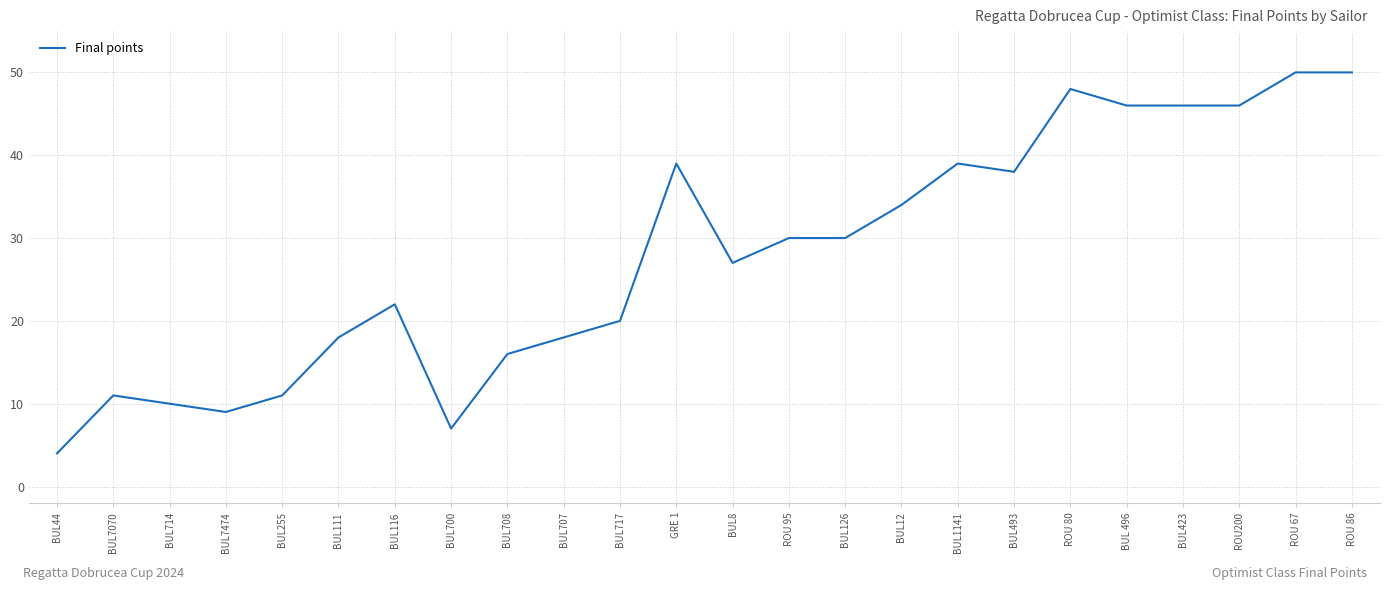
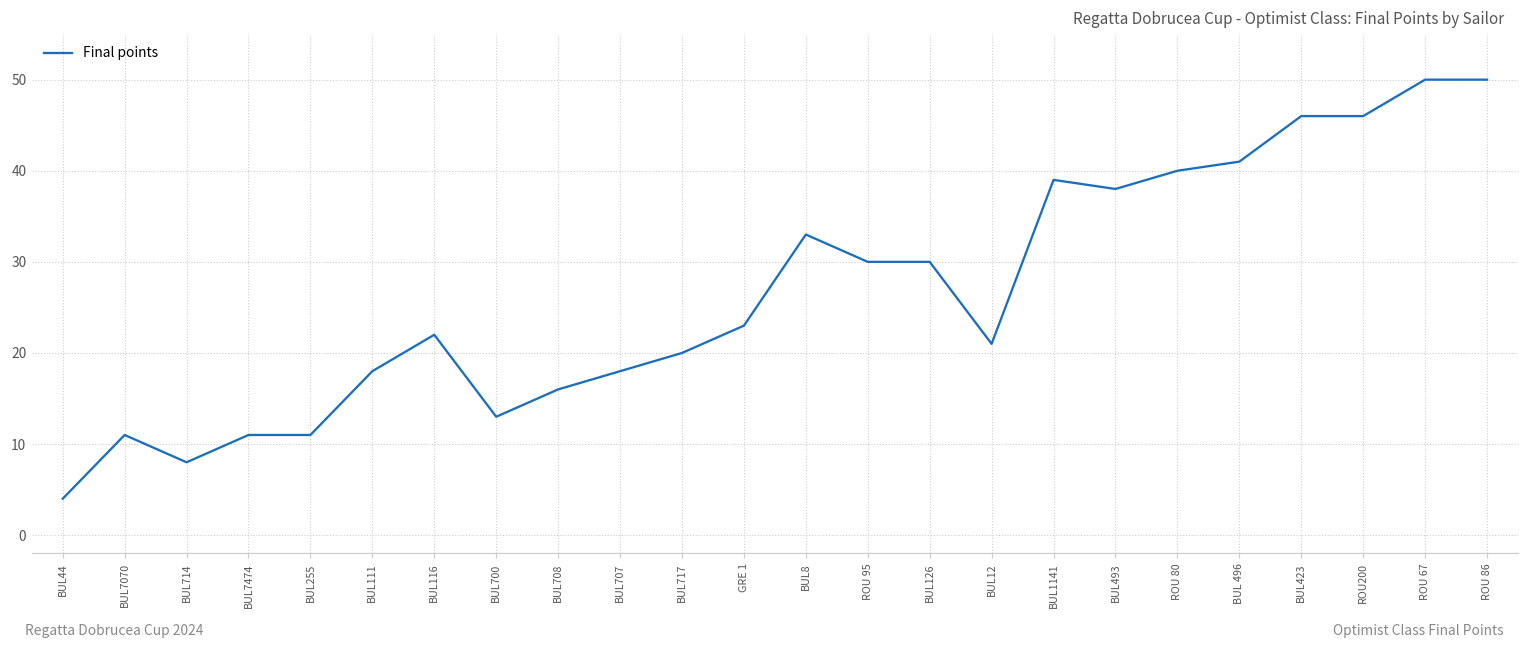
  {
    "BUL44": 4,
    "BUL7070": 11,
-   "BUL714": 10,
-   "BUL7474": 9,
+   "BUL714": 8,
+   "BUL7474": 11,
    "BUL255": 11,
    "BUL111": 18,
    "BUL116": 22,
-   "BUL700": 7,
+   "BUL700": 13,
    "BUL708": 16,
    "BUL707": 18,
    "BUL717": 20,
-   "GRE 1": 39,
-   "BUL8": 27,
+   "GRE 1": 23,
+   "BUL8": 33,
    "ROU 95": 30,
    "BUL126": 30,
-   "BUL12": 34,
+   "BUL12": 21,
    "BUL1141": 39,
    "BUL493": 38,
-   "ROU 80": 48,
-   "BUL 496": 46,
+   "ROU 80": 40,
+   "BUL 496": 41,
    "BUL423": 46,
    "ROU200": 46,
    "ROU 67": 50,
    "ROU 86": 50
  }
